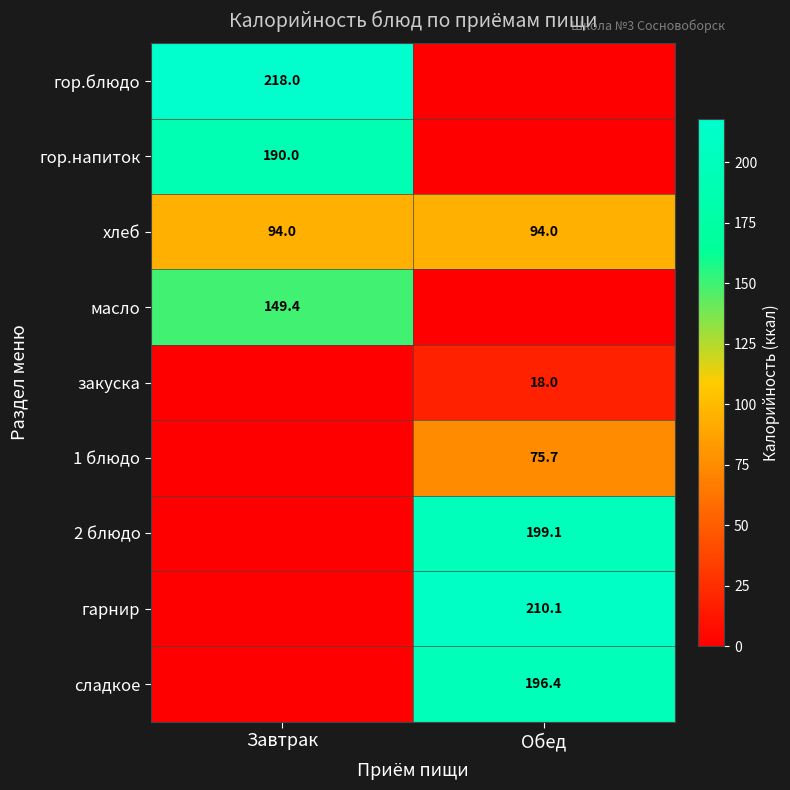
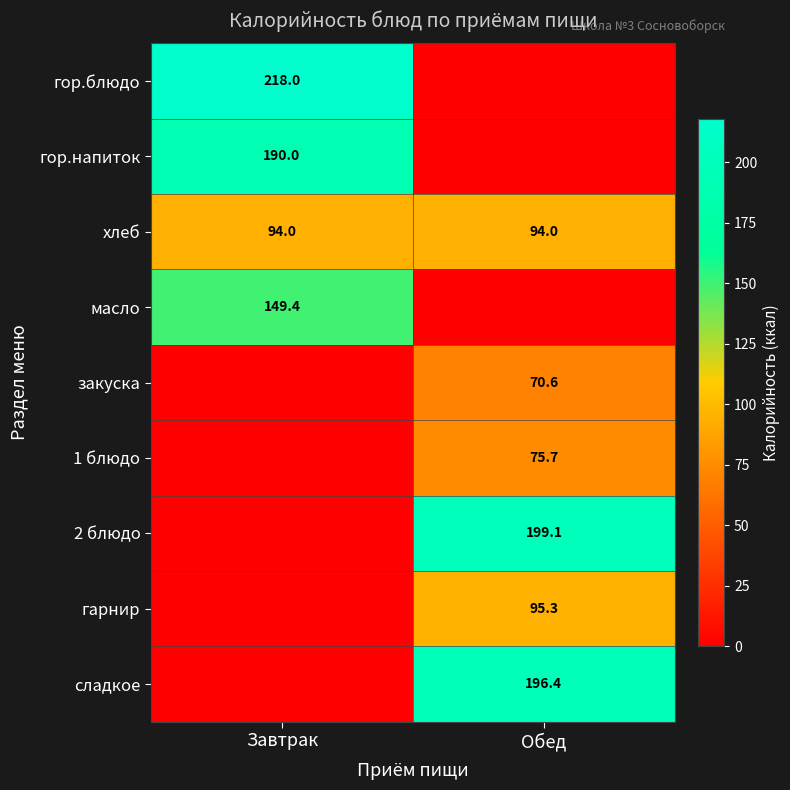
  {
    "гор.блюдо": {
      "Завтрак": 218.0
    },
    "гор.напиток": {
      "Завтрак": 190.0
    },
    "хлеб": {
      "Завтрак": 94.0,
      "Обед": 94.0
    },
    "масло": {
      "Завтрак": 149.4
    },
    "закуска": {
-     "Обед": 18.0
+     "Обед": 70.6
    },
    "1 блюдо": {
      "Обед": 75.7
    },
    "2 блюдо": {
      "Обед": 199.1
    },
    "гарнир": {
-     "Обед": 210.1
+     "Обед": 95.3
    },
    "сладкое": {
      "Обед": 196.4
    }
  }
